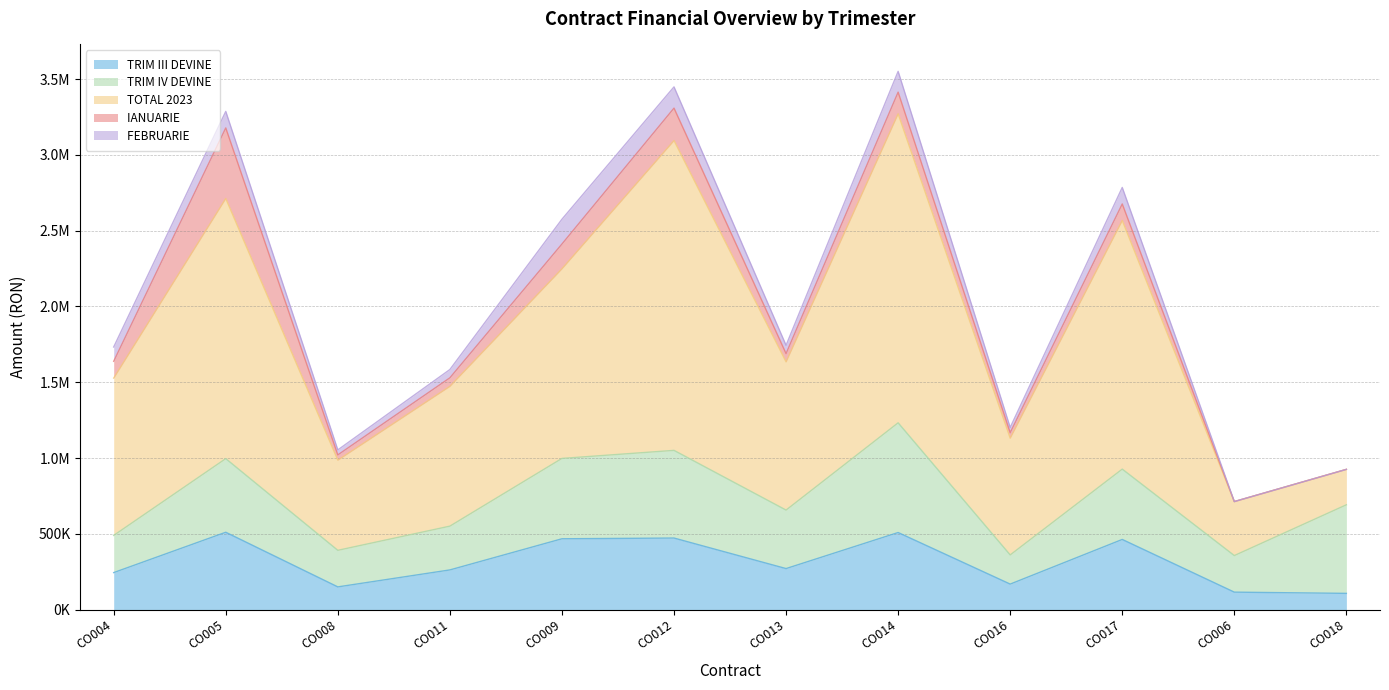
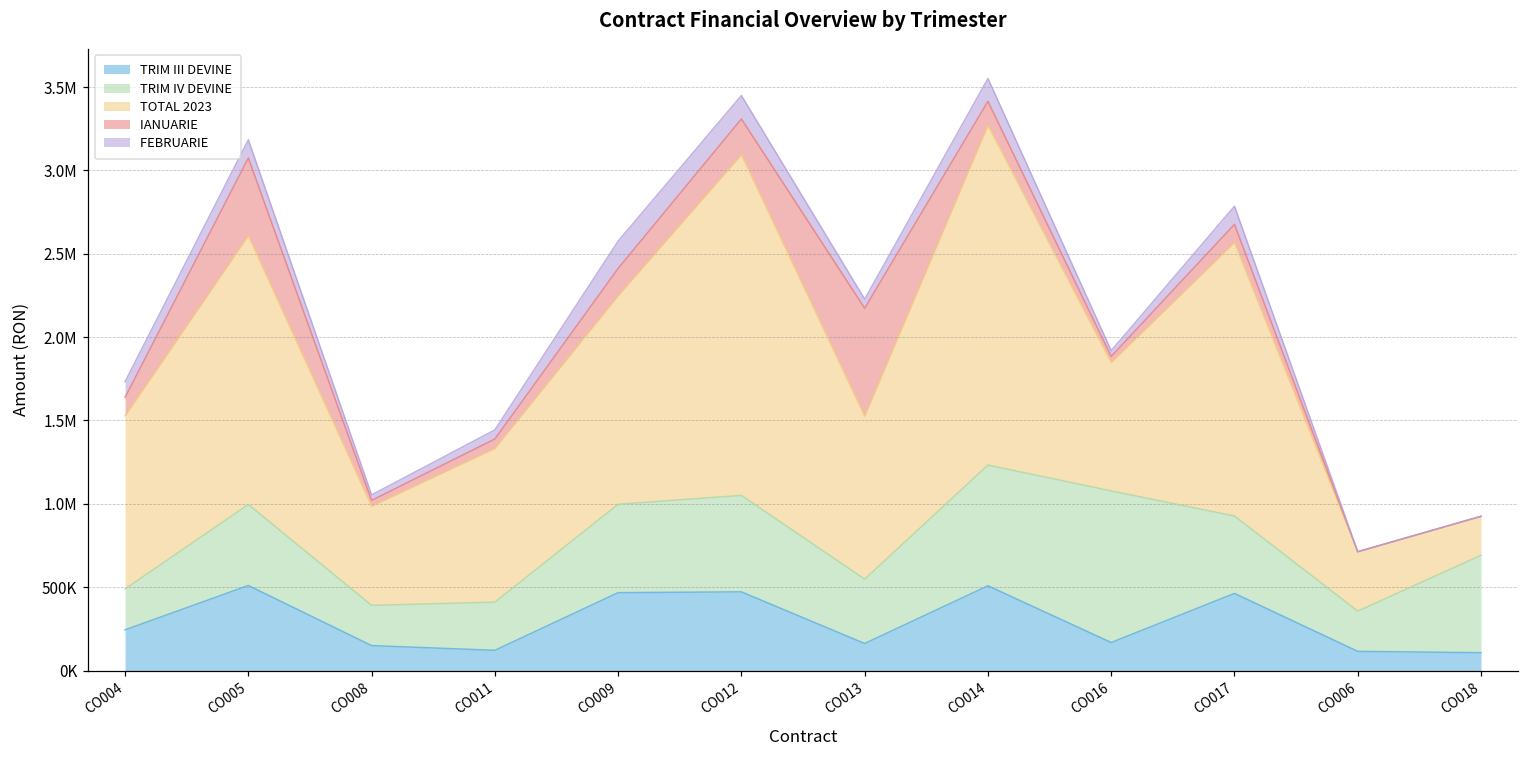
  {
    "TRIM III DEVINE": {
      "CO004": 240000,
      "CO005": 510000,
      "CO008": 150000,
-     "CO011": 260000,
+     "CO011": 120000,
      "CO009": 470000,
      "CO012": 470000,
-     "CO013": 270000,
+     "CO013": 160000,
      "CO014": 510000,
      "CO016": 170000,
      "CO017": 460000,
      "CO006": 120000,
      "CO018": 110000
    },
    "TRIM IV DEVINE": {
      "CO004": 250000,
      "CO005": 490000,
      "CO008": 240000,
      "CO011": 290000,
      "CO009": 530000,
      "CO012": 580000,
      "CO013": 390000,
      "CO014": 720000,
-     "CO016": 190000,
+     "CO016": 910000,
      "CO017": 460000,
      "CO006": 240000,
      "CO018": 580000
    },
    "TOTAL 2023": {
      "CO004": 1040000,
-     "CO005": 1720000,
+     "CO005": 1610000,
      "CO008": 590000,
      "CO011": 920000,
      "CO009": 1250000,
      "CO012": 2040000,
      "CO013": 980000,
      "CO014": 2040000,
      "CO016": 770000,
      "CO017": 1640000
    },
    "IANUARIE": {
      "CO004": 110000,
      "CO005": 470000,
      "CO008": 30000,
      "CO011": 60000,
      "CO009": 160000,
      "CO012": 210000,
-     "CO013": 50000,
+     "CO013": 650000,
      "CO014": 140000,
      "CO016": 40000,
      "CO017": 110000
    },
    "FEBRUARIE": {
      "CO004": 90000,
      "CO005": 110000,
      "CO008": 30000,
      "CO011": 50000,
      "CO009": 160000,
      "CO012": 140000,
      "CO013": 50000,
      "CO014": 140000,
      "CO016": 30000,
      "CO017": 110000
    }
  }
